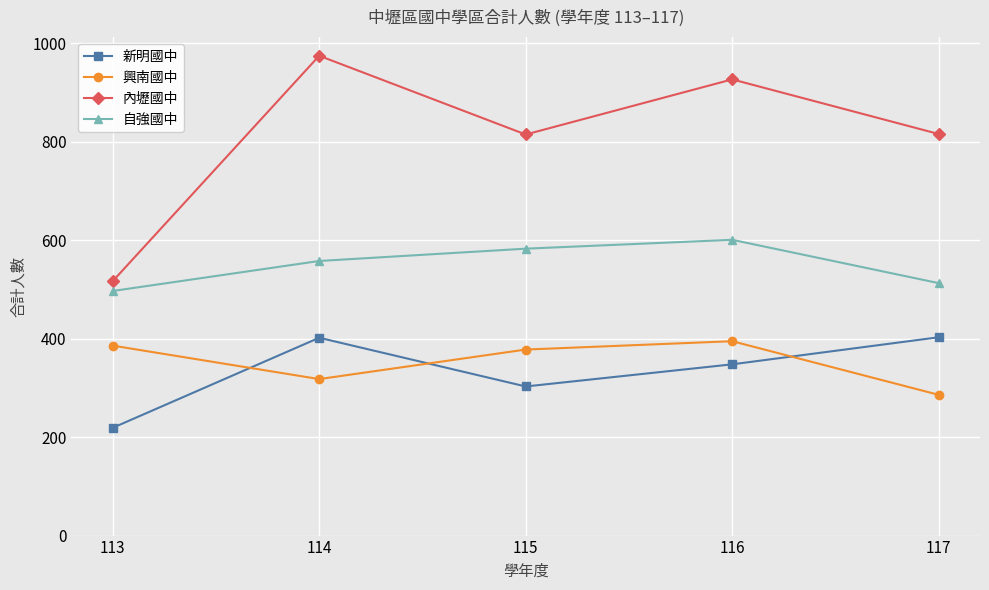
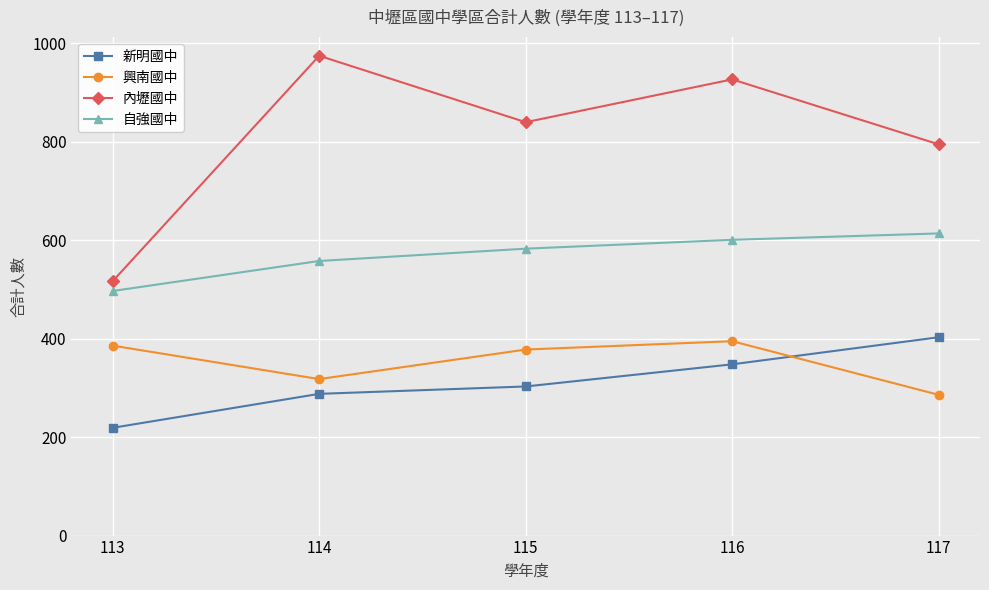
  {
    "新明國中": {
      "113": 220,
-     "114": 400,
+     "114": 290,
      "115": 300,
      "116": 350,
      "117": 400
    },
    "興南國中": {
      "113": 390,
      "114": 320,
      "115": 380,
      "116": 400,
      "117": 290
    },
    "內壢國中": {
      "113": 520,
      "114": 980,
-     "115": 820,
+     "115": 840,
      "116": 930,
-     "117": 820
+     "117": 800
    },
    "自強國中": {
      "113": 500,
      "114": 560,
      "115": 580,
      "116": 600,
-     "117": 510
+     "117": 610
    }
  }
